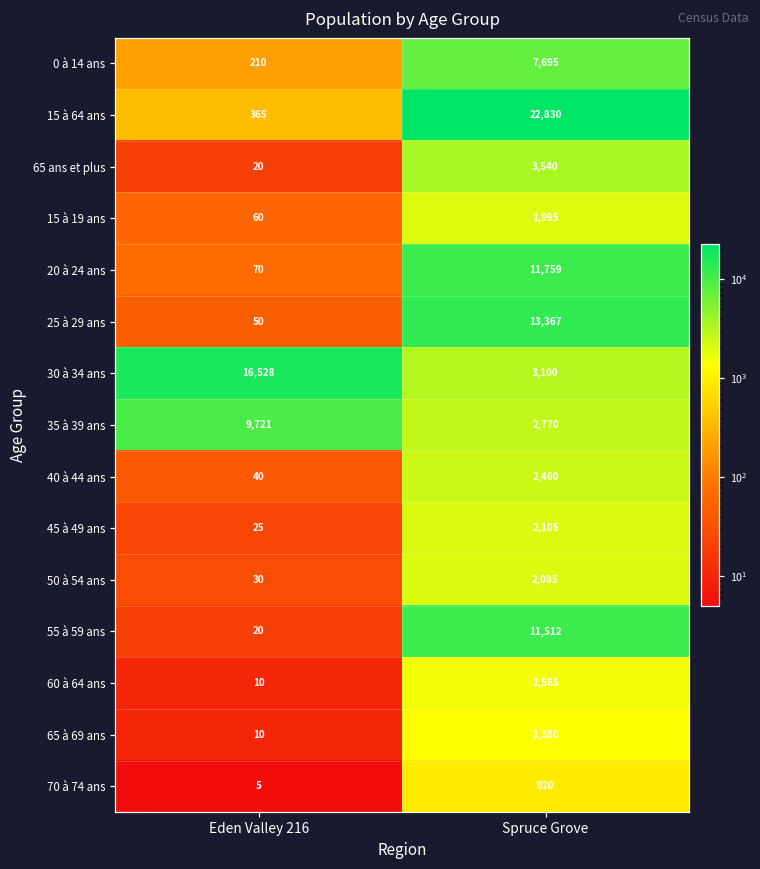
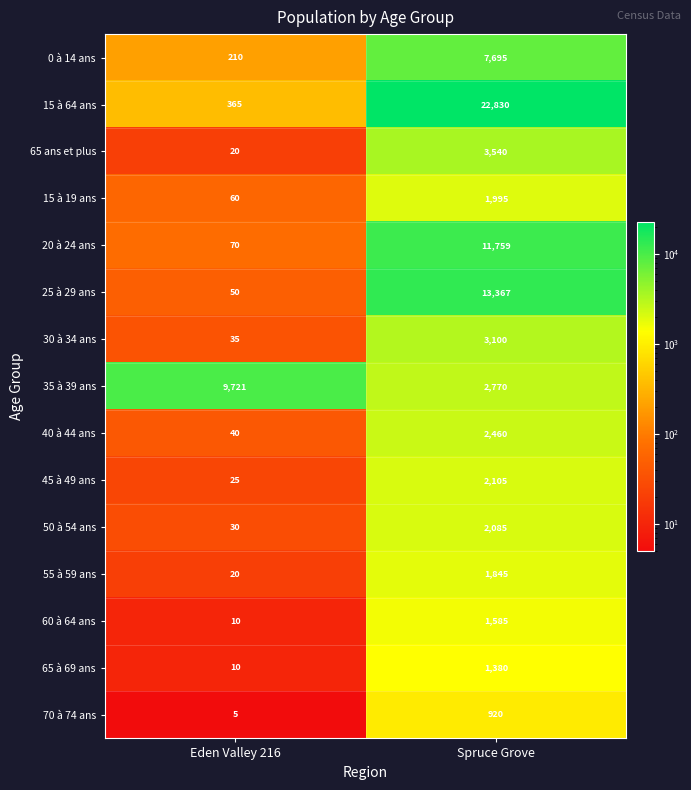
  {
    "0 à 14 ans": {
      "Eden Valley 216": "210",
      "Spruce Grove": "7,695"
    },
    "15 à 64 ans": {
      "Eden Valley 216": "365",
      "Spruce Grove": "22,830"
    },
    "65 ans et plus": {
      "Eden Valley 216": "20",
      "Spruce Grove": "3,540"
    },
    "15 à 19 ans": {
      "Eden Valley 216": "60",
      "Spruce Grove": "1,995"
    },
    "20 à 24 ans": {
      "Eden Valley 216": "70",
      "Spruce Grove": "11,759"
    },
    "25 à 29 ans": {
      "Eden Valley 216": "50",
      "Spruce Grove": "13,367"
    },
    "30 à 34 ans": {
-     "Eden Valley 216": "16,528",
+     "Eden Valley 216": "35",
      "Spruce Grove": "3,100"
    },
    "35 à 39 ans": {
      "Eden Valley 216": "9,721",
      "Spruce Grove": "2,770"
    },
    "40 à 44 ans": {
      "Eden Valley 216": "40",
      "Spruce Grove": "2,460"
    },
    "45 à 49 ans": {
      "Eden Valley 216": "25",
      "Spruce Grove": "2,105"
    },
    "50 à 54 ans": {
      "Eden Valley 216": "30",
      "Spruce Grove": "2,085"
    },
    "55 à 59 ans": {
      "Eden Valley 216": "20",
-     "Spruce Grove": "11,512"
+     "Spruce Grove": "1,845"
    },
    "60 à 64 ans": {
      "Eden Valley 216": "10",
      "Spruce Grove": "1,585"
    },
    "65 à 69 ans": {
      "Eden Valley 216": "10",
      "Spruce Grove": "1,380"
    },
    "70 à 74 ans": {
      "Eden Valley 216": "5",
      "Spruce Grove": "920"
    }
  }
